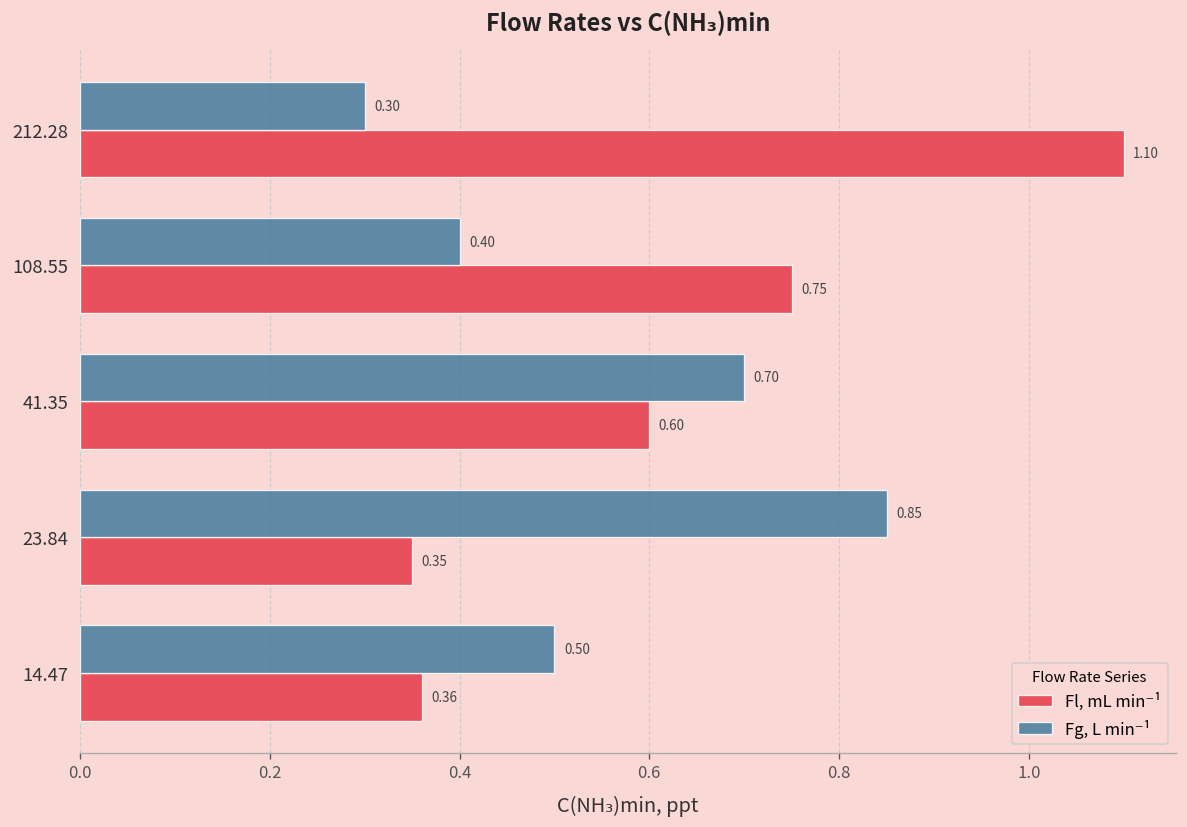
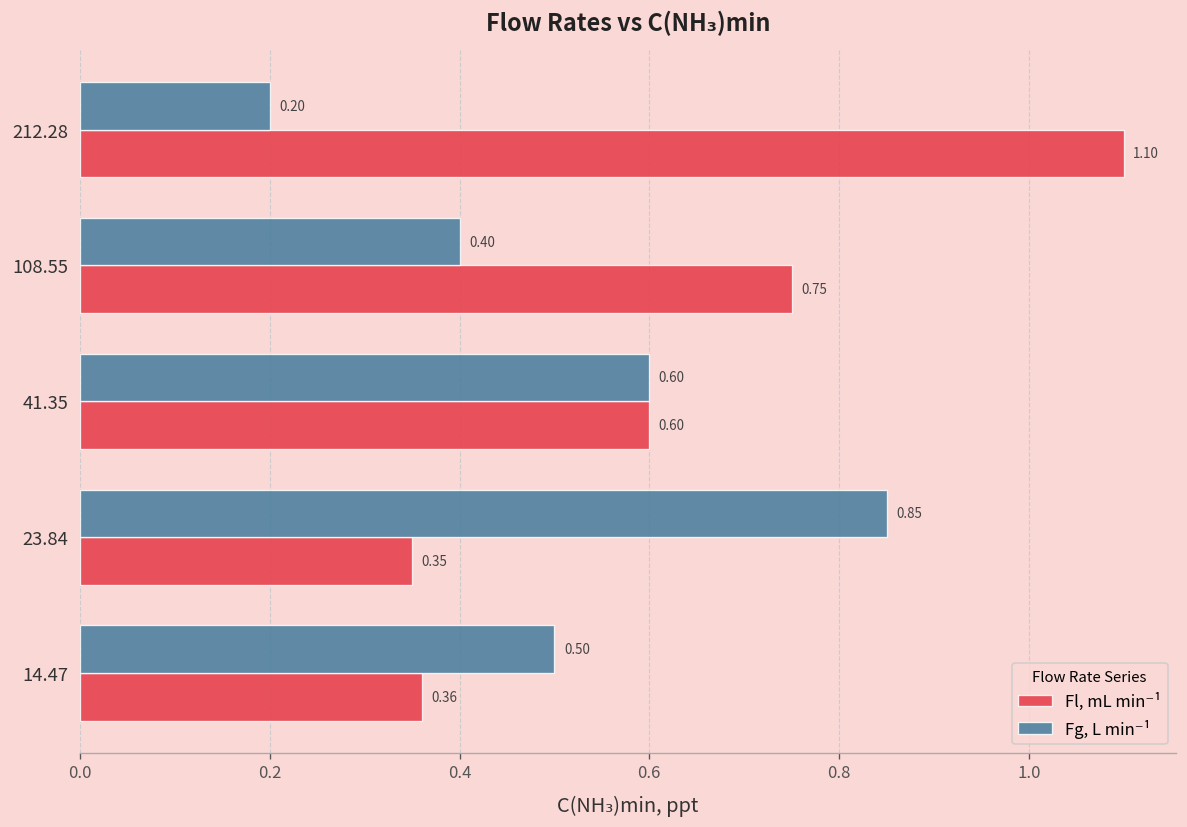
  {
    "Fl, mL min⁻¹": {
      "212.28": 1.10,
      "108.55": 0.75,
      "41.35": 0.60,
      "23.84": 0.35,
      "14.47": 0.36
    },
    "Fg, L min⁻¹": {
-     "212.28": 0.30,
+     "212.28": 0.20,
      "108.55": 0.40,
-     "41.35": 0.70,
+     "41.35": 0.60,
      "23.84": 0.85,
      "14.47": 0.50
    }
  }
